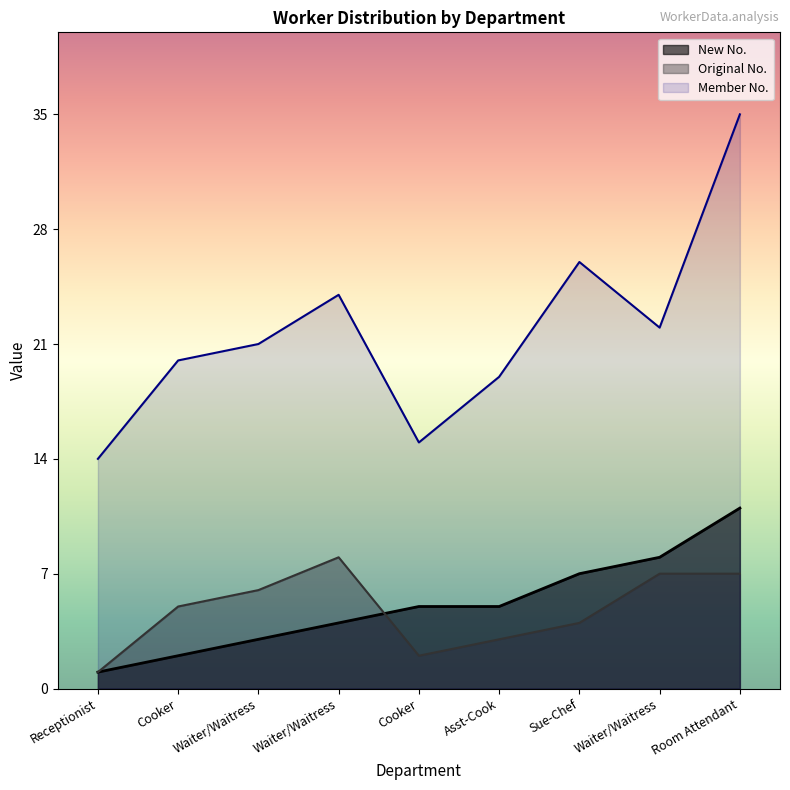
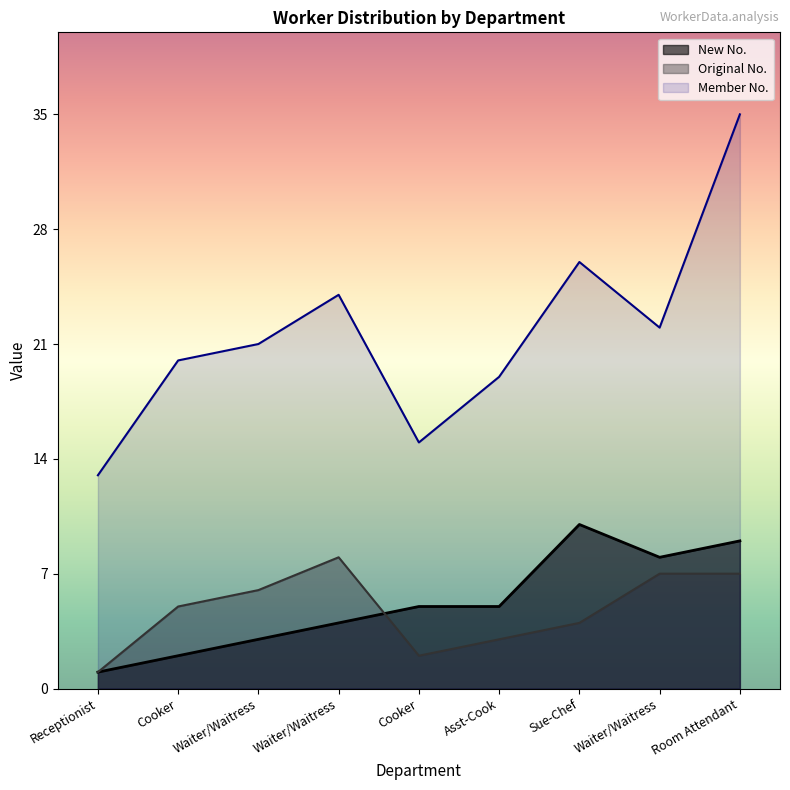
  {
    "New No.": {
      "Asst-Cook": 5,
-     "Sue-Chef": 7,
-     "Room Attendant": 11
+     "Sue-Chef": 10,
+     "Room Attendant": 9
    },
    "Original No.": {
      "Asst-Cook": 3,
      "Sue-Chef": 4,
      "Room Attendant": 7
    },
    "Member No.": {
-     "Receptionist": 14,
+     "Receptionist": 13,
      "Asst-Cook": 19,
      "Sue-Chef": 26,
      "Room Attendant": 35
    }
  }
